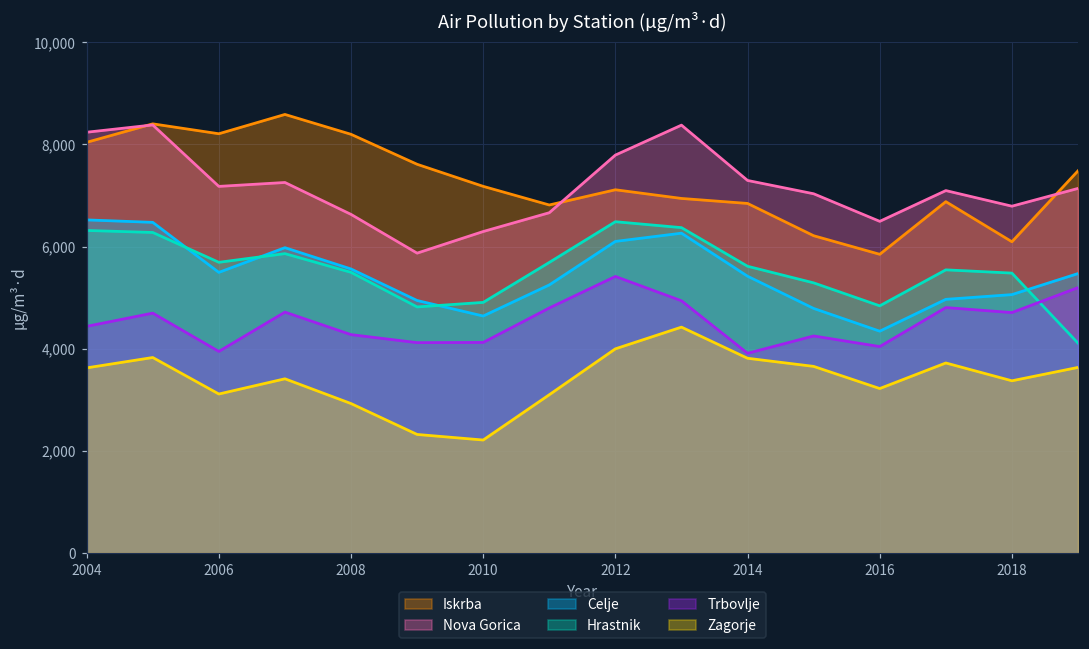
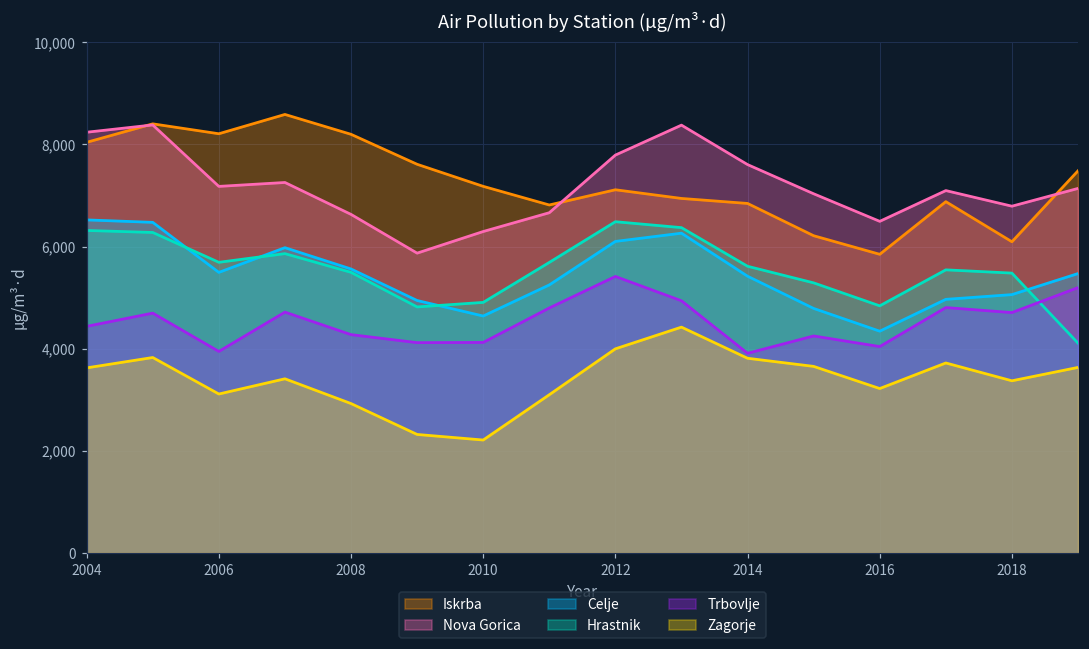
  {
    "Nova Gorica": {
      "2004": "8,200",
      "2006": "7,200",
      "2008": "6,600",
      "2010": "6,300",
      "2012": "7,800",
-     "2014": "7,300",
+     "2014": "7,600",
      "2016": "6,500",
      "2018": "6,800"
    },
    "Trbovlje": {
      "2004": "4,400",
      "2006": "3,900",
      "2008": "4,300",
      "2010": "4,100",
      "2012": "5,400",
      "2014": "3,900",
      "2016": "4,000",
      "2018": "4,700"
    }
  }
